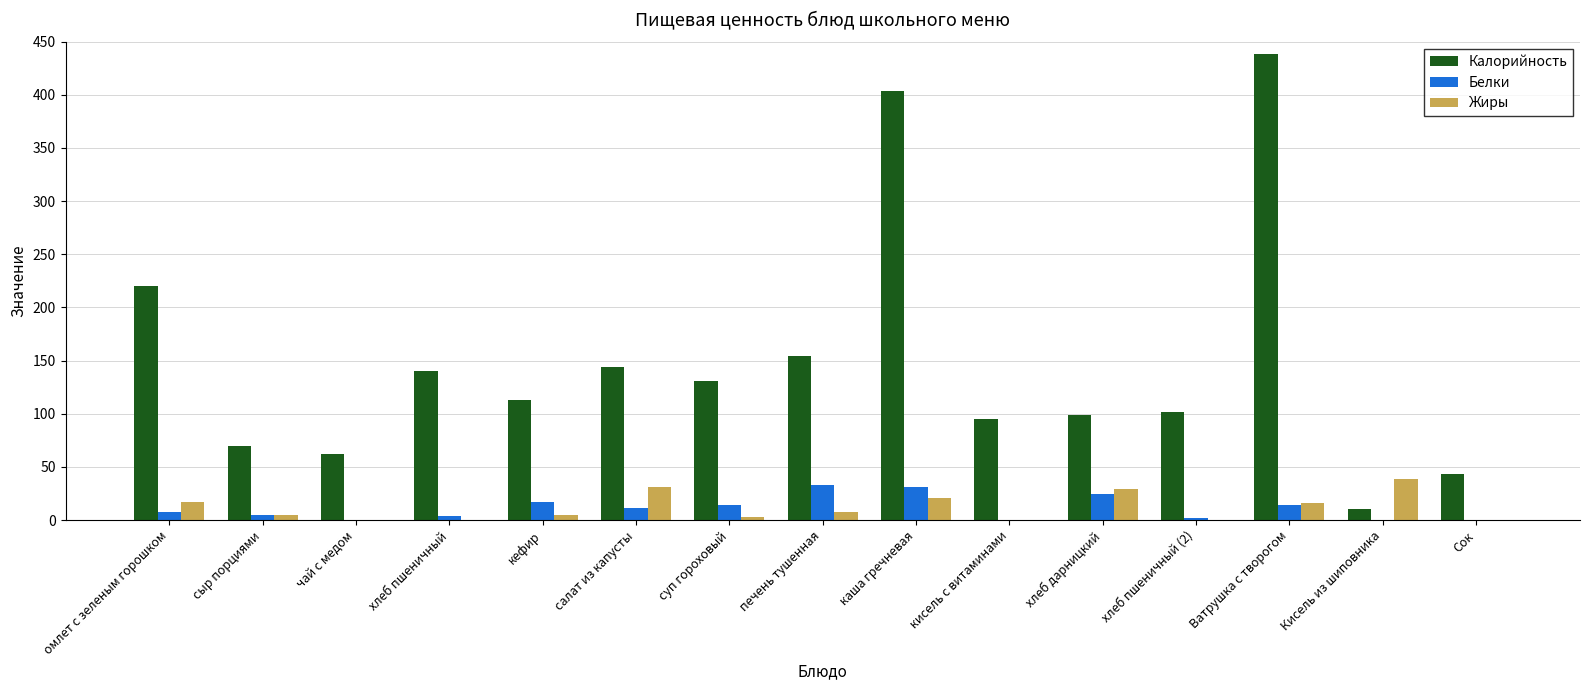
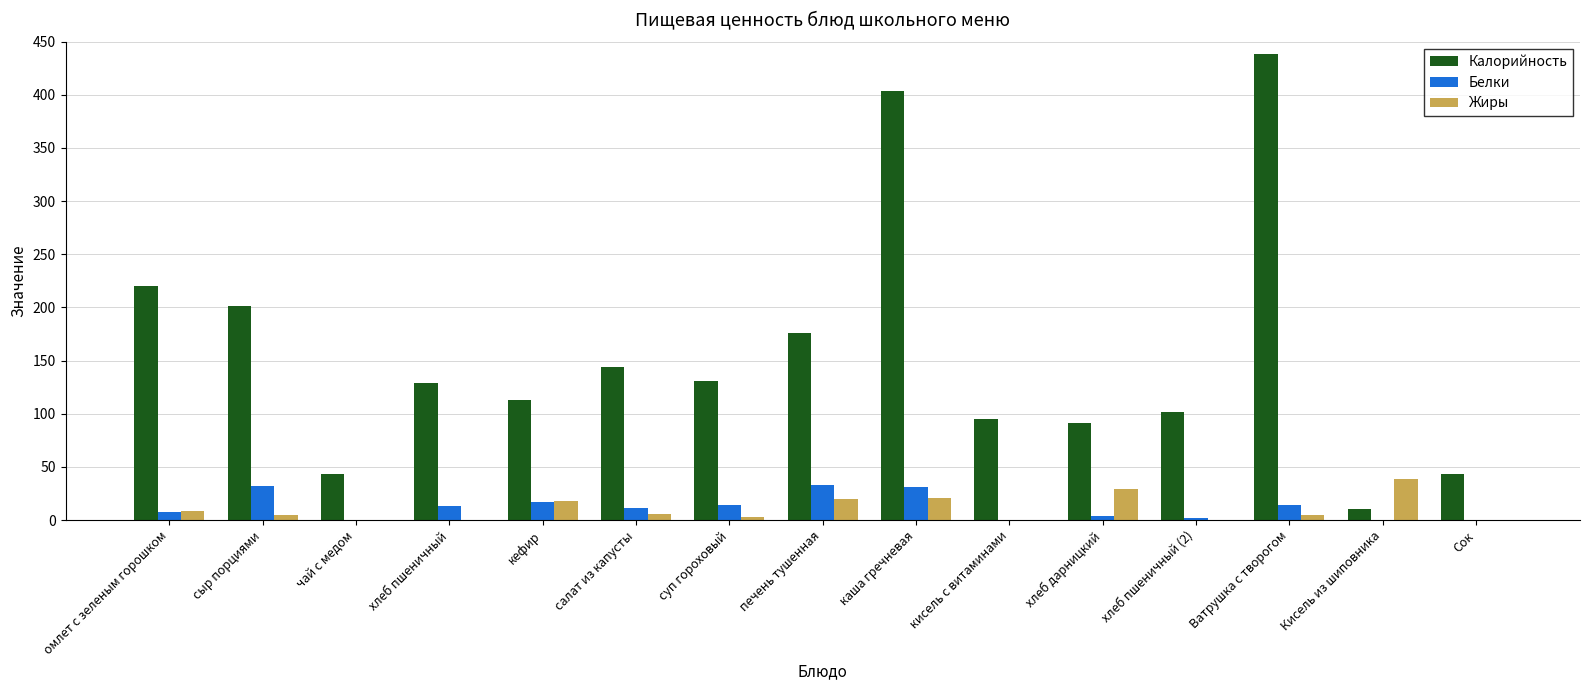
  {
    "Калорийность": {
      "омлет с зеленым горошком": 220,
-     "сыр порциями": 70,
-     "чай с медом": 62,
-     "хлеб пшеничный": 140,
+     "сыр порциями": 201,
+     "чай с медом": 43,
+     "хлеб пшеничный": 129,
      "кефир": 113,
      "салат из капусты": 144,
      "суп гороховый": 131,
-     "печень тушенная": 154,
+     "печень тушенная": 176,
      "каша гречневая": 404,
      "кисель с витаминами": 95,
-     "хлеб дарницкий": 99,
+     "хлеб дарницкий": 91,
      "хлеб пшеничный (2)": 102,
      "Ватрушка с творогом": 438,
      "Кисель из шиповника": 10,
      "Сок": 43
    },
    "Белки": {
      "омлет с зеленым горошком": 8,
-     "сыр порциями": 5,
+     "сыр порциями": 32,
      "чай с медом": 0,
-     "хлеб пшеничный": 4,
+     "хлеб пшеничный": 13,
      "кефир": 17,
      "салат из капусты": 11,
      "суп гороховый": 14,
      "печень тушенная": 33,
      "каша гречневая": 31,
      "кисель с витаминами": 0,
-     "хлеб дарницкий": 24,
+     "хлеб дарницкий": 3,
      "Ватрушка с творогом": 14,
      "Сок": 0
    },
    "Жиры": {
-     "омлет с зеленым горошком": 17,
+     "омлет с зеленым горошком": 9,
      "сыр порциями": 5,
      "чай с медом": 0,
      "хлеб пшеничный": 0,
-     "кефир": 5,
-     "салат из капусты": 31,
+     "кефир": 18,
+     "салат из капусты": 6,
      "суп гороховый": 3,
-     "печень тушенная": 8,
+     "печень тушенная": 20,
      "каша гречневая": 21,
      "кисель с витаминами": 0,
      "хлеб дарницкий": 30,
      "хлеб пшеничный (2)": 0,
-     "Ватрушка с творогом": 16,
+     "Ватрушка с творогом": 5,
      "Кисель из шиповника": 39,
      "Сок": 0
    }
  }
